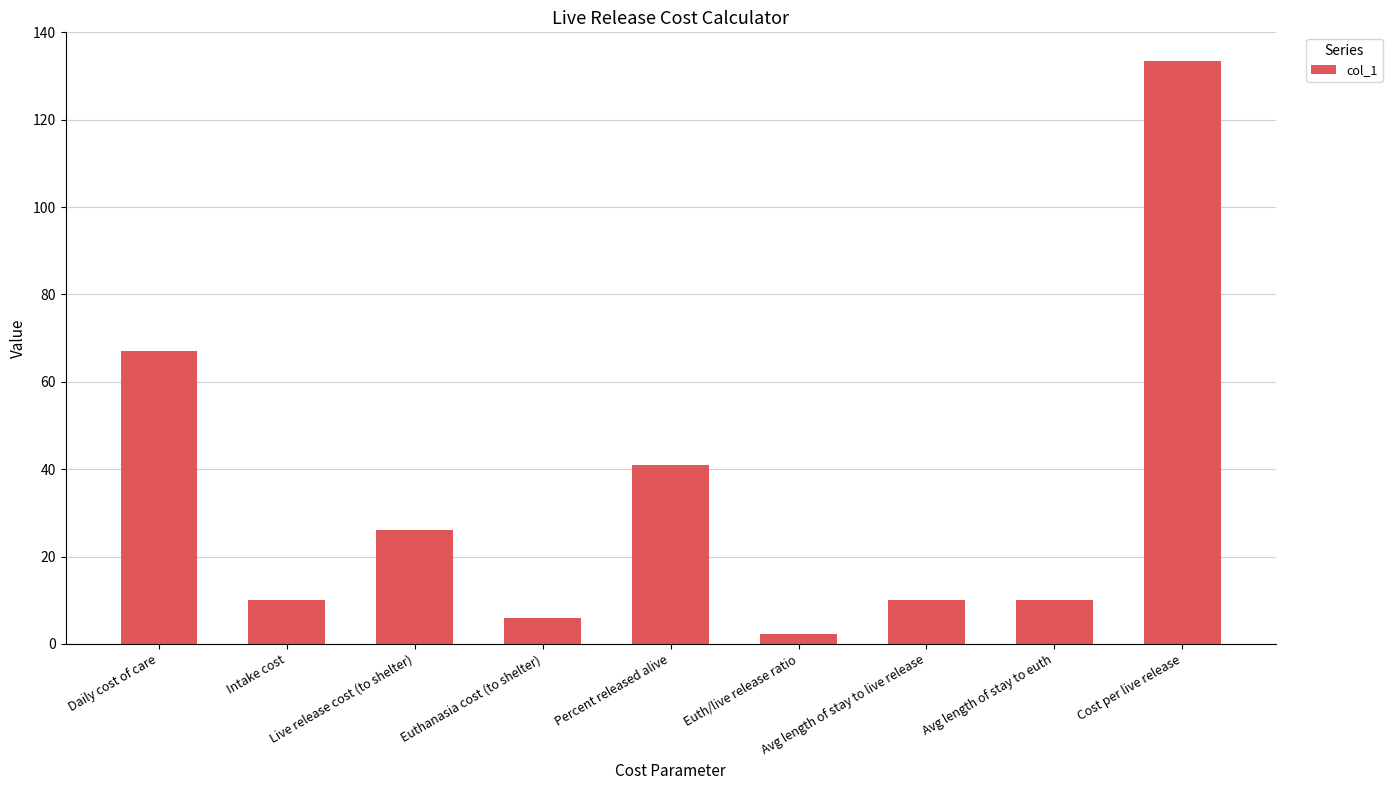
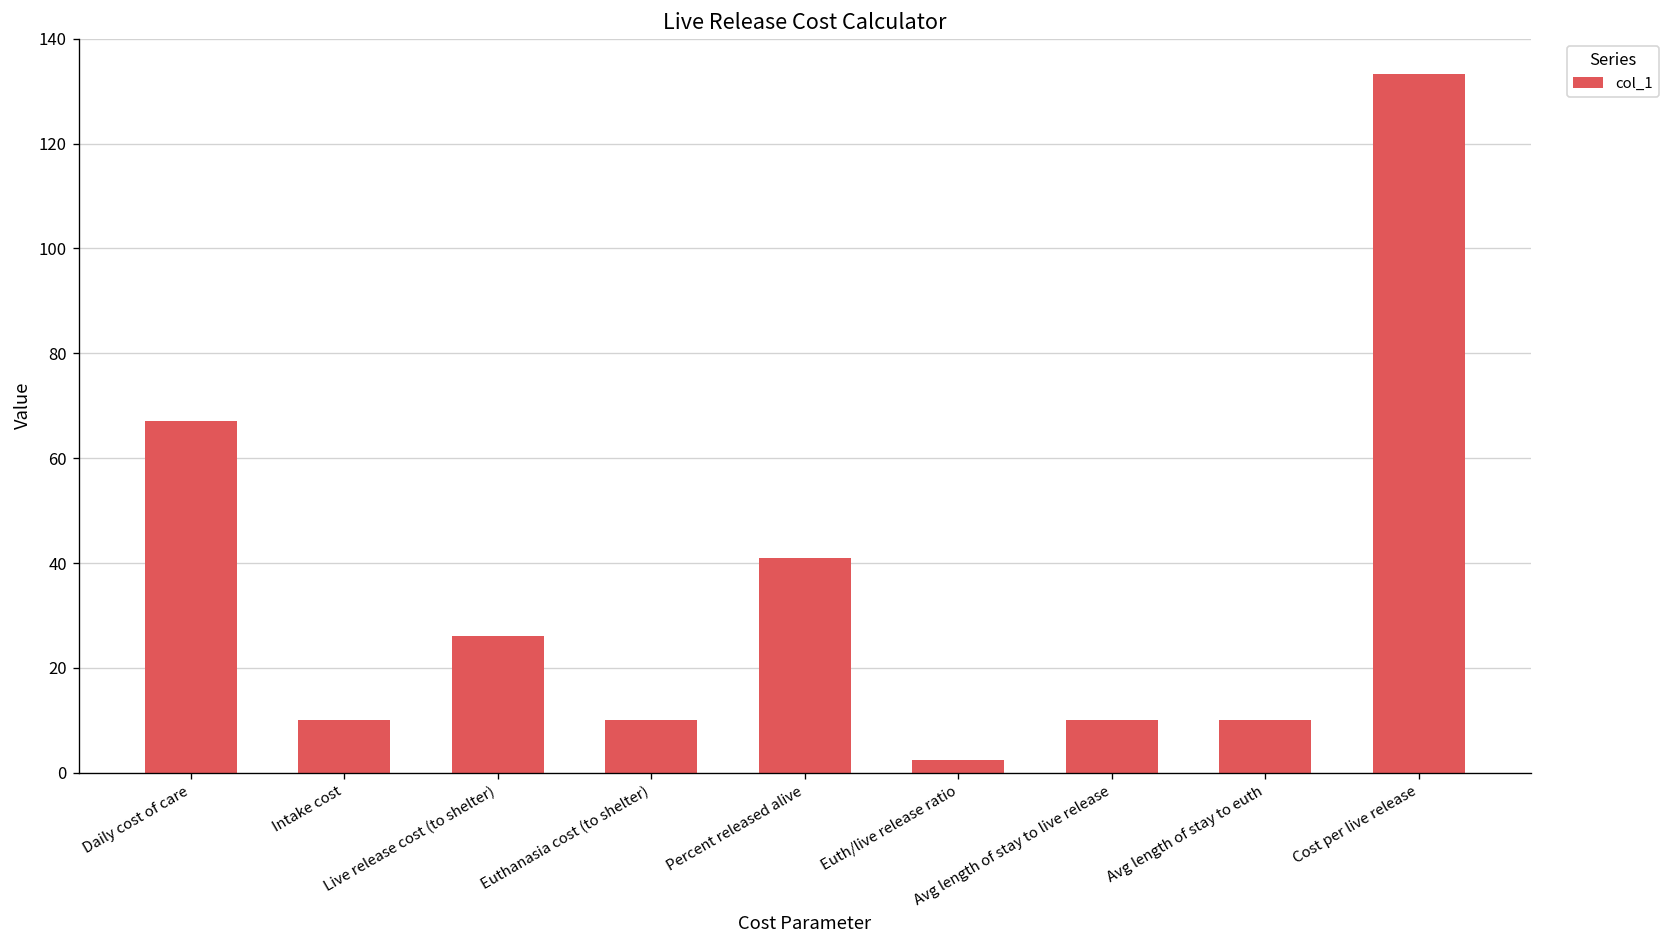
  {
    "Daily cost of care": 67,
    "Intake cost": 10,
    "Live release cost (to shelter)": 26,
-   "Euthanasia cost (to shelter)": 6,
+   "Euthanasia cost (to shelter)": 10,
    "Percent released alive": 41,
    "Euth/live release ratio": 2,
    "Avg length of stay to live release": 10,
    "Avg length of stay to euth": 10,
    "Cost per live release": 133
  }
